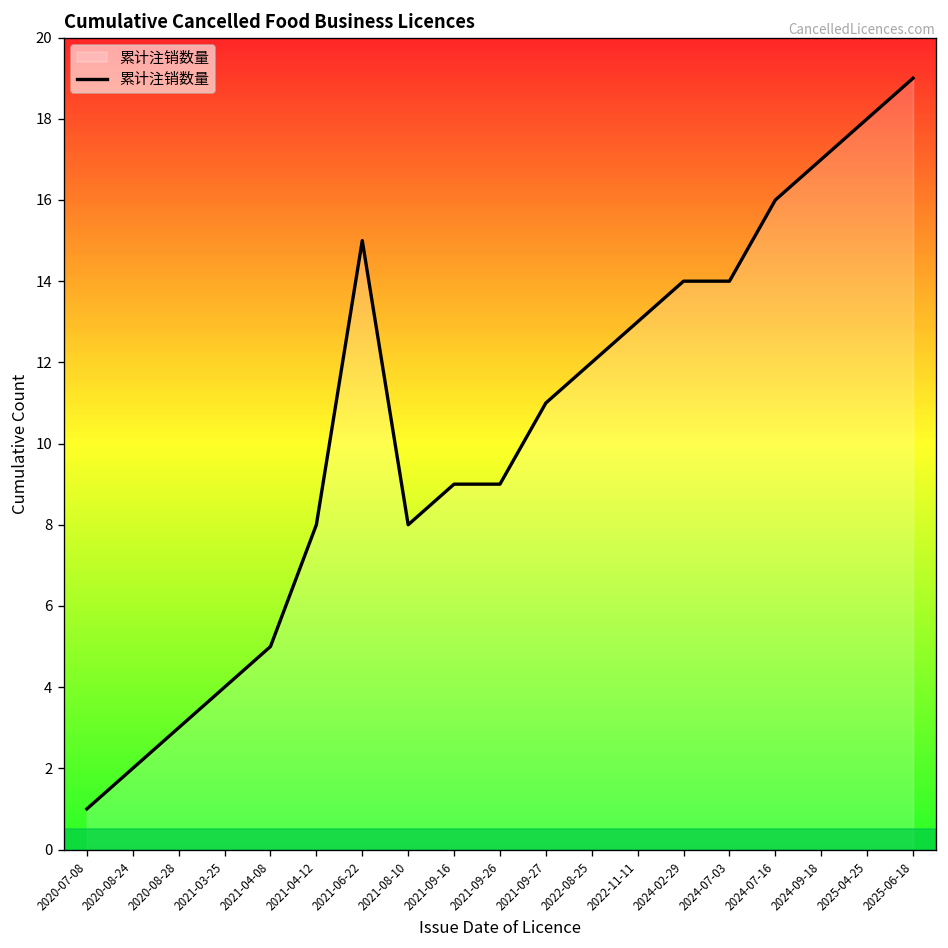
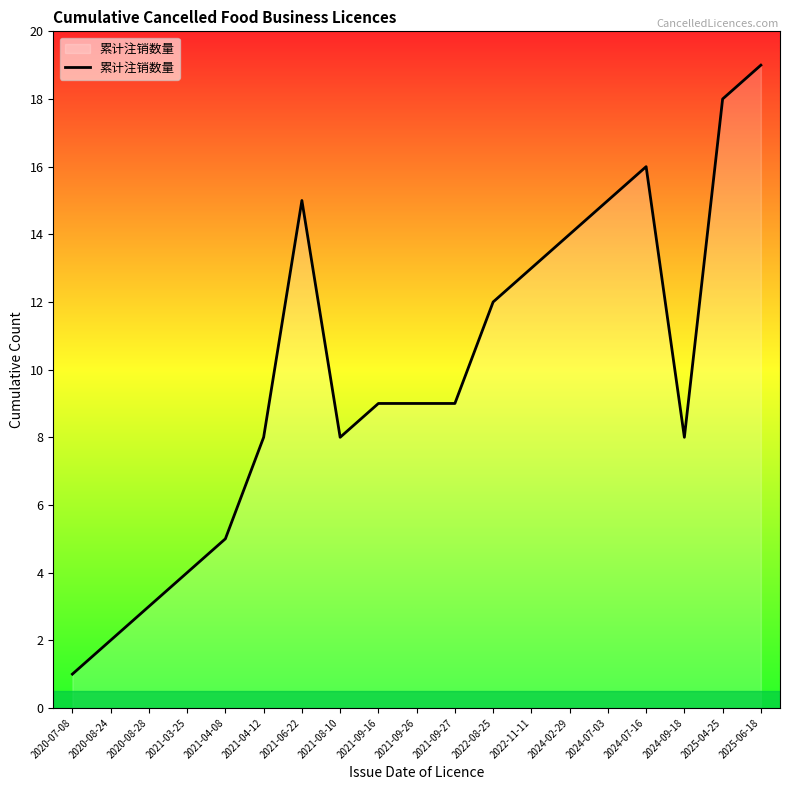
  {
    "2020-07-08": 1,
    "2020-08-24": 2,
    "2020-08-28": 3,
    "2021-03-25": 4,
    "2021-04-08": 5,
    "2021-04-12": 8,
    "2021-06-22": 15,
    "2021-08-10": 8,
    "2021-09-16": 9,
    "2021-09-26": 9,
-   "2021-09-27": 11,
+   "2021-09-27": 9,
    "2022-08-25": 12,
    "2022-11-11": 13,
    "2024-02-29": 14,
-   "2024-07-03": 14,
+   "2024-07-03": 15,
    "2024-07-16": 16,
-   "2024-09-18": 17,
+   "2024-09-18": 8,
    "2025-04-25": 18,
    "2025-06-18": 19
  }
